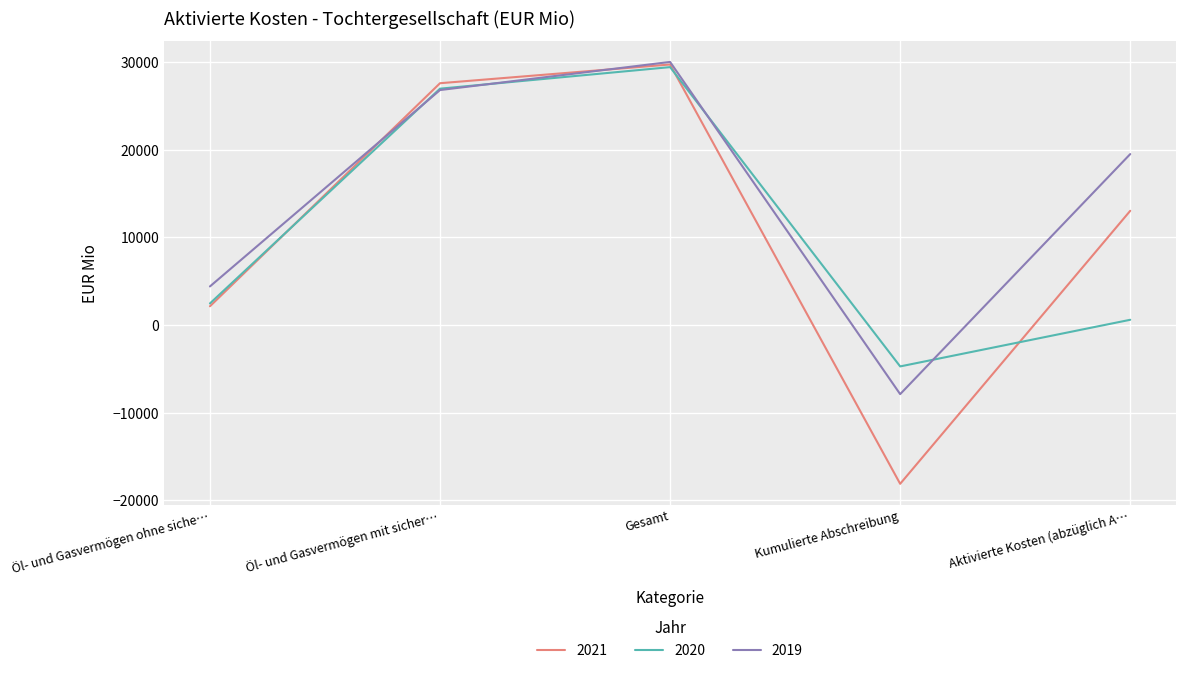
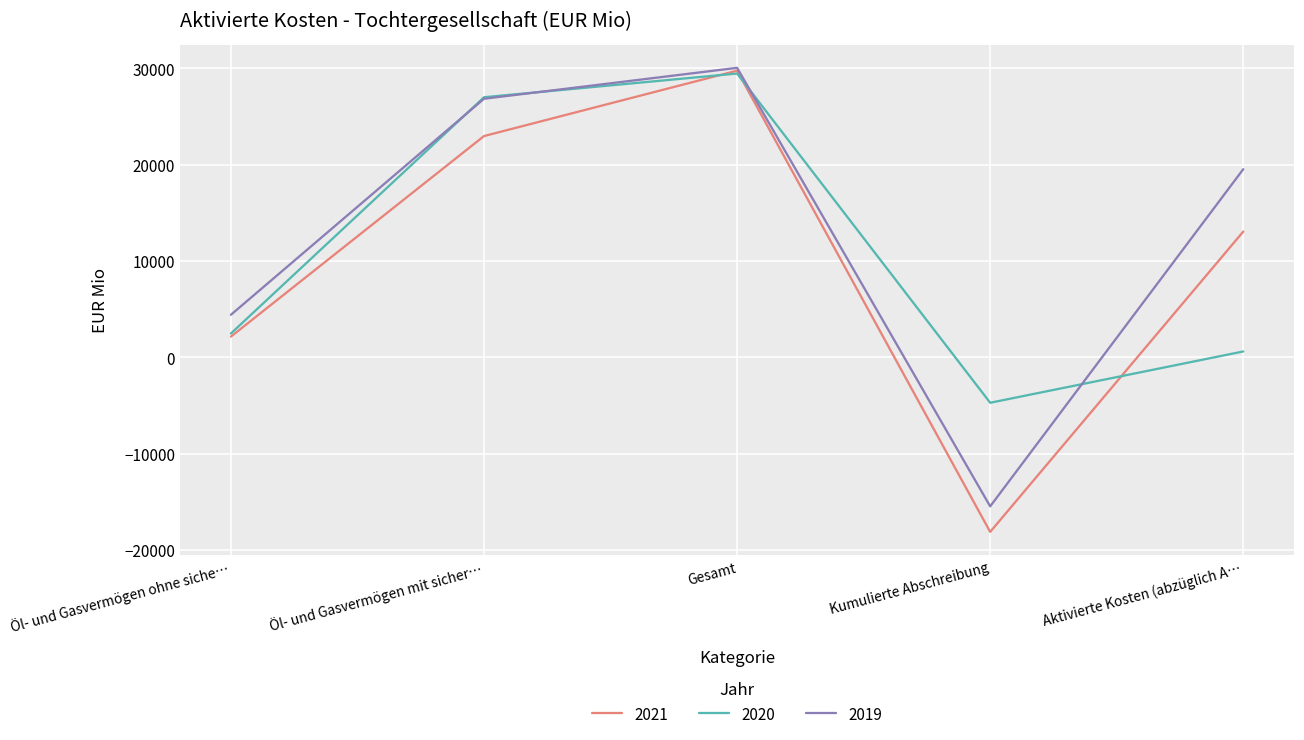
  {
    "2021": {
      "Öl- und Gasvermögen ohne siche…": 2000,
-     "Öl- und Gasvermögen mit sicher…": 28000,
+     "Öl- und Gasvermögen mit sicher…": 23000,
      "Gesamt": 30000,
      "Kumulierte Abschreibung": -18000,
      "Aktivierte Kosten (abzüglich A…": 13000
    },
    "2020": {
      "Öl- und Gasvermögen ohne siche…": 2000,
      "Gesamt": 29000,
      "Kumulierte Abschreibung": -5000,
      "Aktivierte Kosten (abzüglich A…": 1000
    },
    "2019": {
      "Öl- und Gasvermögen ohne siche…": 4000,
      "Gesamt": 30000,
-     "Kumulierte Abschreibung": -8000,
+     "Kumulierte Abschreibung": -15000,
      "Aktivierte Kosten (abzüglich A…": 20000
    }
  }
